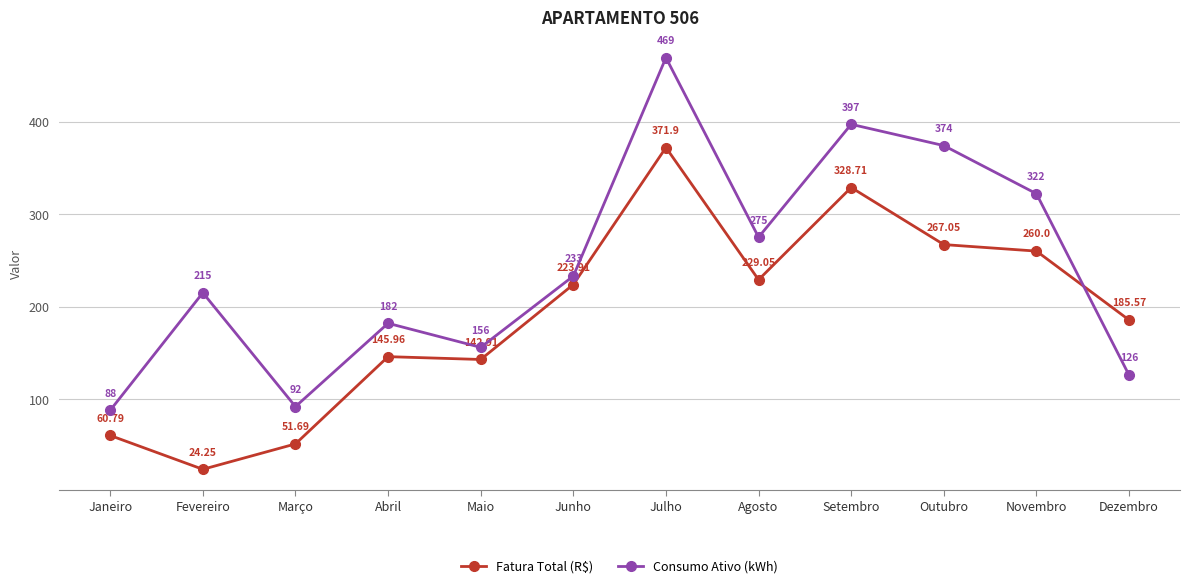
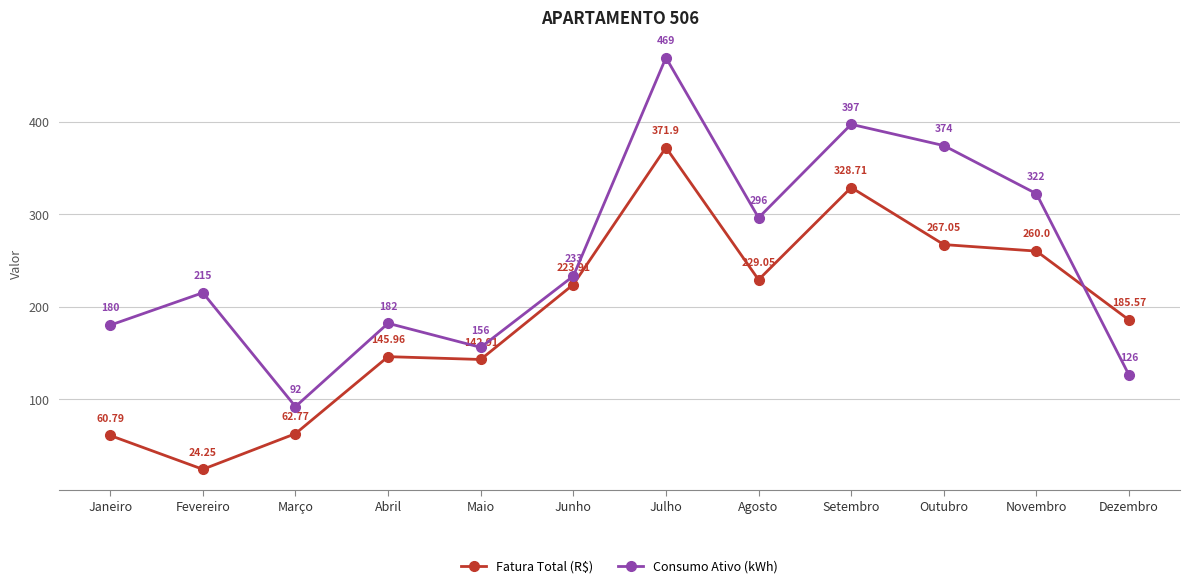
  {
    "Fatura Total (R$)": {
      "Janeiro": 60.79,
      "Fevereiro": 24.25,
-     "Março": 51.69,
+     "Março": 62.77,
      "Abril": 145.96,
      "Junho": 223.91,
      "Julho": 371.9,
      "Agosto": 229.05,
      "Setembro": 328.71,
      "Outubro": 267.05,
      "Novembro": 260.0,
      "Dezembro": 185.57
    },
    "Consumo Ativo (kWh)": {
-     "Janeiro": 88,
+     "Janeiro": 180,
      "Fevereiro": 215,
      "Março": 92,
      "Abril": 182,
      "Maio": 156,
      "Julho": 469,
-     "Agosto": 275,
+     "Agosto": 296,
      "Setembro": 397,
      "Outubro": 374,
      "Novembro": 322,
      "Dezembro": 126
    }
  }
